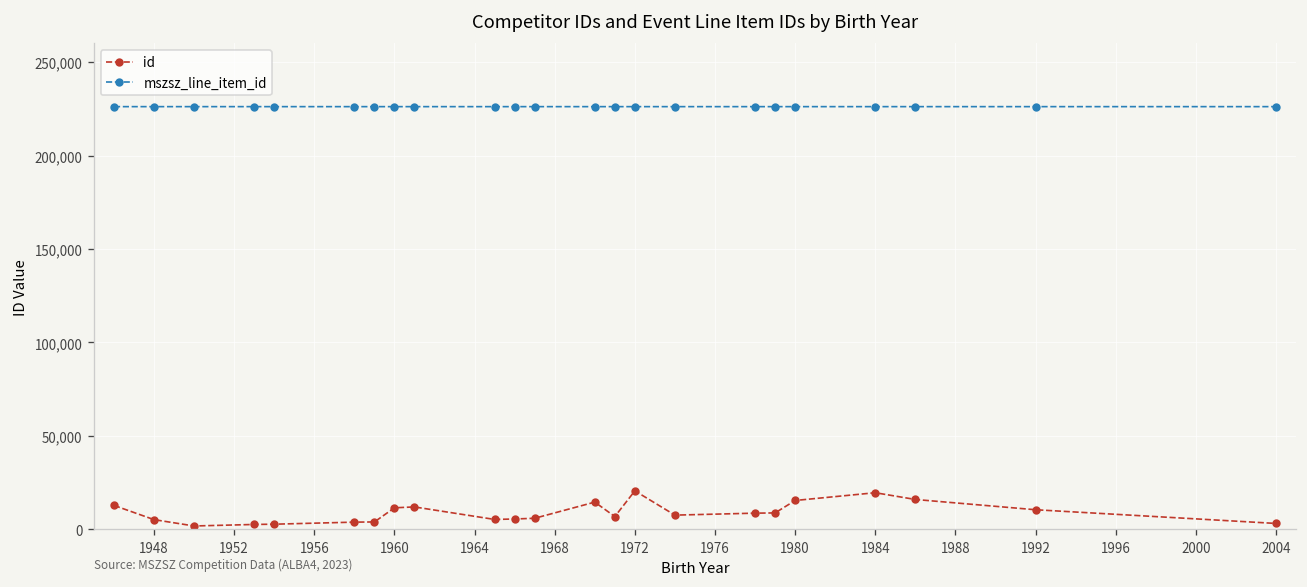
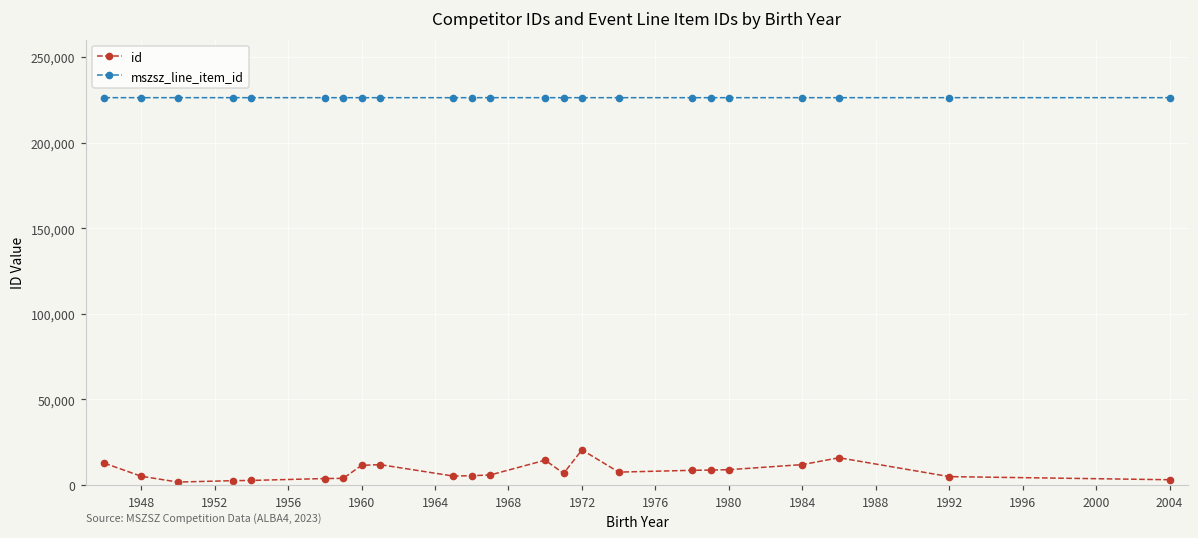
  {
    "id": {
      "1948": "5,000",
      "1960": "11,000",
      "1972": "20,000",
-     "1980": "15,000",
-     "1984": "19,000",
-     "1992": "10,000",
+     "1980": "9,000",
+     "1984": "12,000",
+     "1992": "5,000",
      "2004": "3,000"
    },
    "mszsz_line_item_id": {
      "1948": "226,000",
      "1960": "226,000",
      "1972": "226,000",
      "1980": "226,000",
      "1984": "226,000",
      "1992": "226,000",
      "2004": "226,000"
    }
  }
